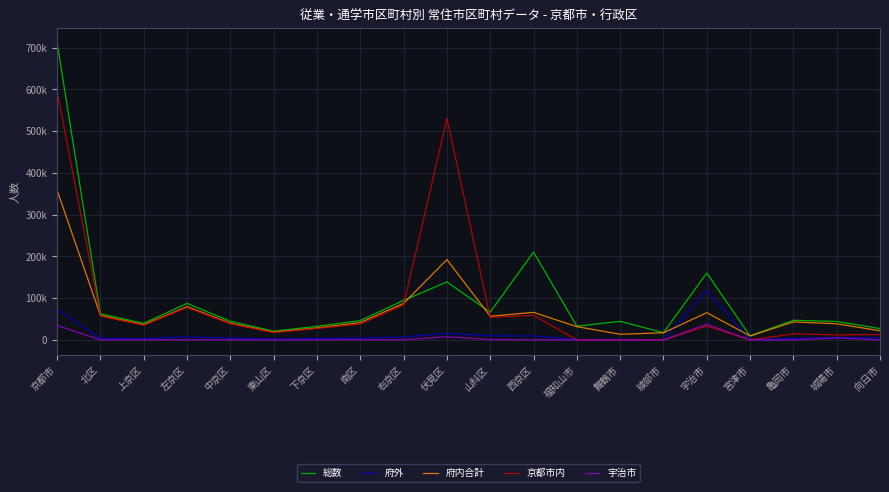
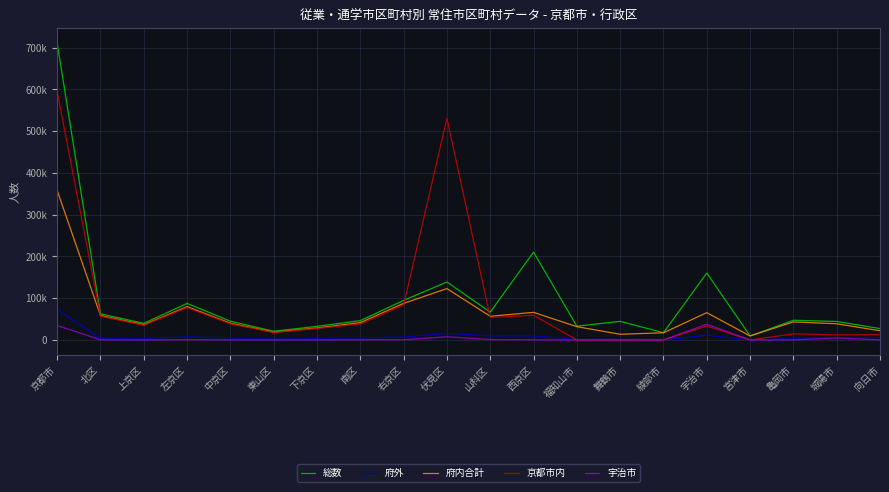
  {
    "総数": {
      "京都市": 710000,
      "左京区": 90000,
      "右京区": 90000,
      "伏見区": 140000,
      "山科区": 70000,
      "西京区": 210000,
      "舞鶴市": 40000,
      "宇治市": 160000
    },
    "府外": {
      "京都市": 70000,
      "左京区": 10000,
      "右京区": 10000,
      "伏見区": 20000,
      "山科区": 10000,
      "西京区": 10000,
-     "宇治市": 120000
+     "宇治市": 10000
    },
    "府内合計": {
      "京都市": 360000,
-     "伏見区": 190000,
+     "伏見区": 120000,
      "西京区": 70000,
      "舞鶴市": 10000,
      "宇治市": 70000
    },
    "京都市内": {
      "京都市": 590000,
      "伏見区": 530000,
      "西京区": 60000,
      "亀岡市": 10000,
      "城陽市": 10000,
      "向日市": 10000
    },
    "宇治市": {
      "京都市": 30000,
      "左京区": 0,
      "右京区": 0,
      "伏見区": 10000,
      "山科区": 0,
      "西京区": 0
    }
  }
